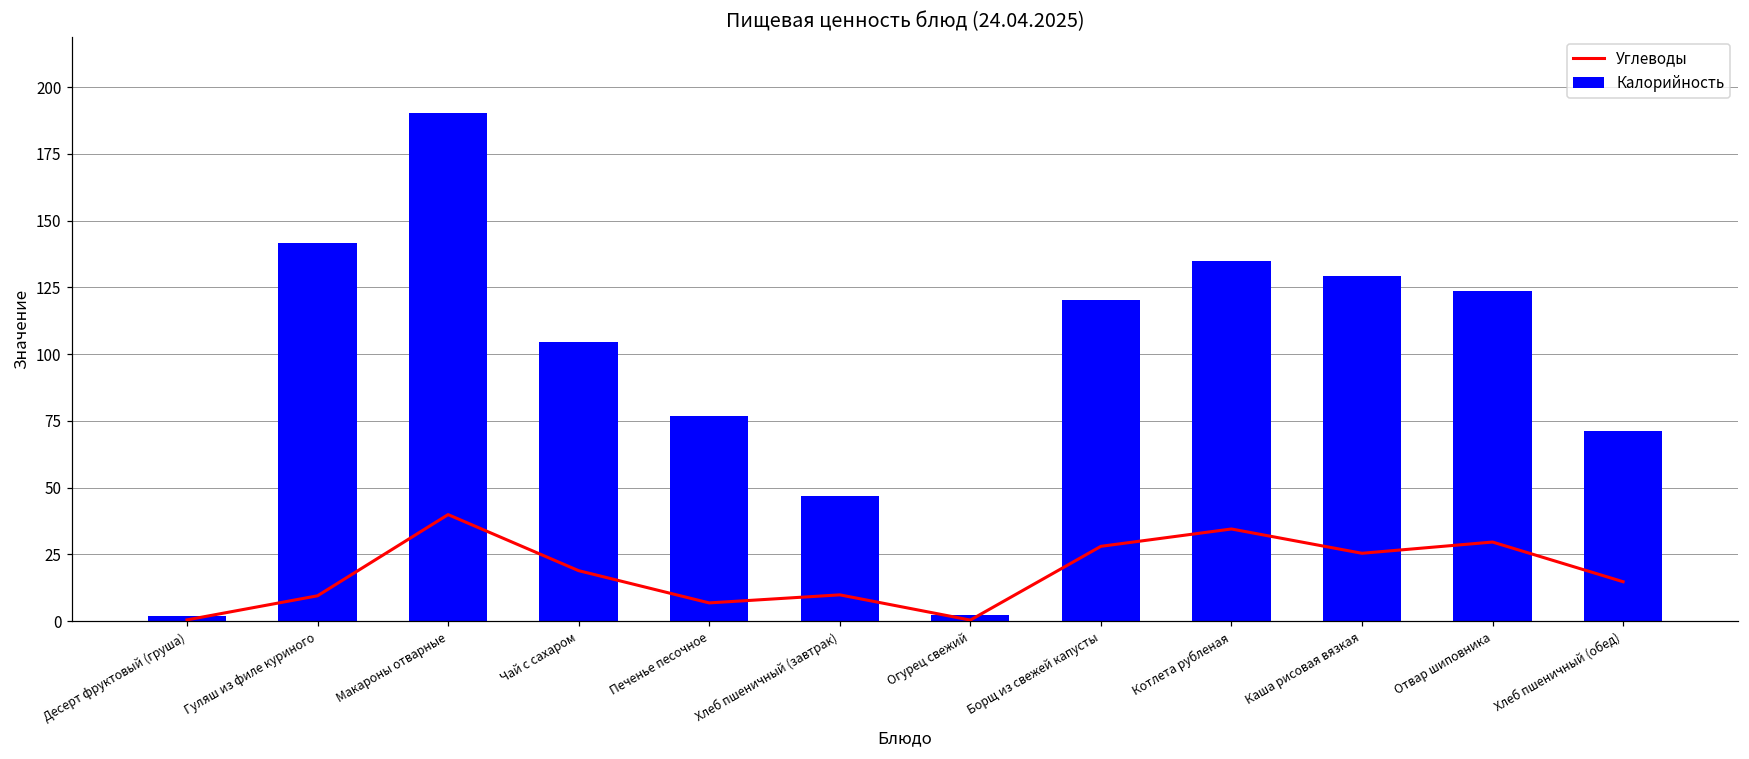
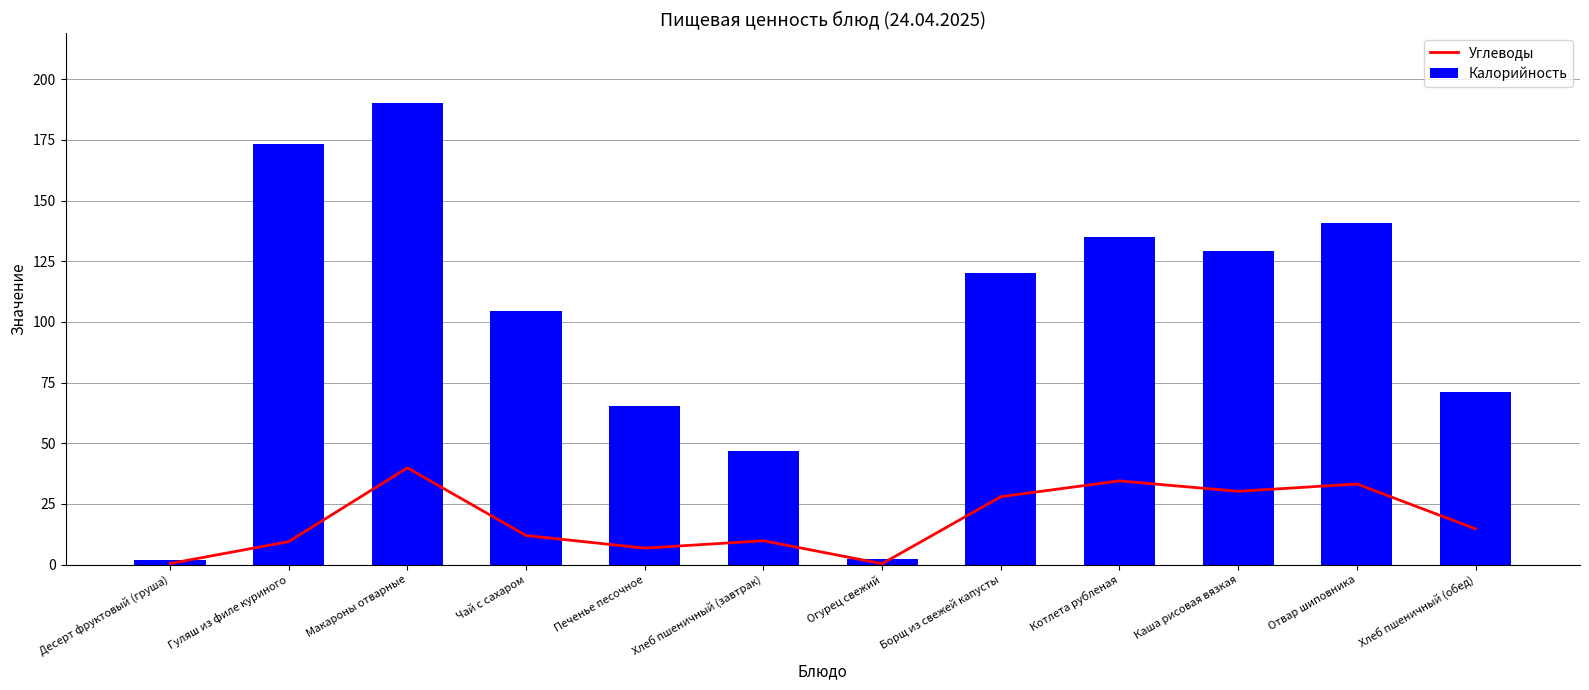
  {
    "Углеводы": {
      "Десерт фруктовый (груша)": 0,
      "Гуляш из филе куриного": 9,
      "Макароны отварные": 40,
-     "Чай с сахаром": 19,
+     "Чай с сахаром": 12,
      "Печенье песочное": 7,
      "Хлеб пшеничный (завтрак)": 10,
      "Огурец свежий": 0,
      "Борщ из свежей капусты": 28,
      "Котлета рубленая": 35,
-     "Каша рисовая вязкая": 25,
-     "Отвар шиповника": 30,
+     "Каша рисовая вязкая": 30,
+     "Отвар шиповника": 33,
      "Хлеб пшеничный (обед)": 15
    },
    "Калорийность": {
      "Десерт фруктовый (груша)": 2,
-     "Гуляш из филе куриного": 142,
+     "Гуляш из филе куриного": 173,
      "Макароны отварные": 190,
      "Чай с сахаром": 104,
-     "Печенье песочное": 77,
+     "Печенье песочное": 65,
      "Хлеб пшеничный (завтрак)": 47,
      "Огурец свежий": 2,
      "Борщ из свежей капусты": 120,
      "Котлета рубленая": 135,
      "Каша рисовая вязкая": 129,
-     "Отвар шиповника": 124,
+     "Отвар шиповника": 141,
      "Хлеб пшеничный (обед)": 71
    }
  }
